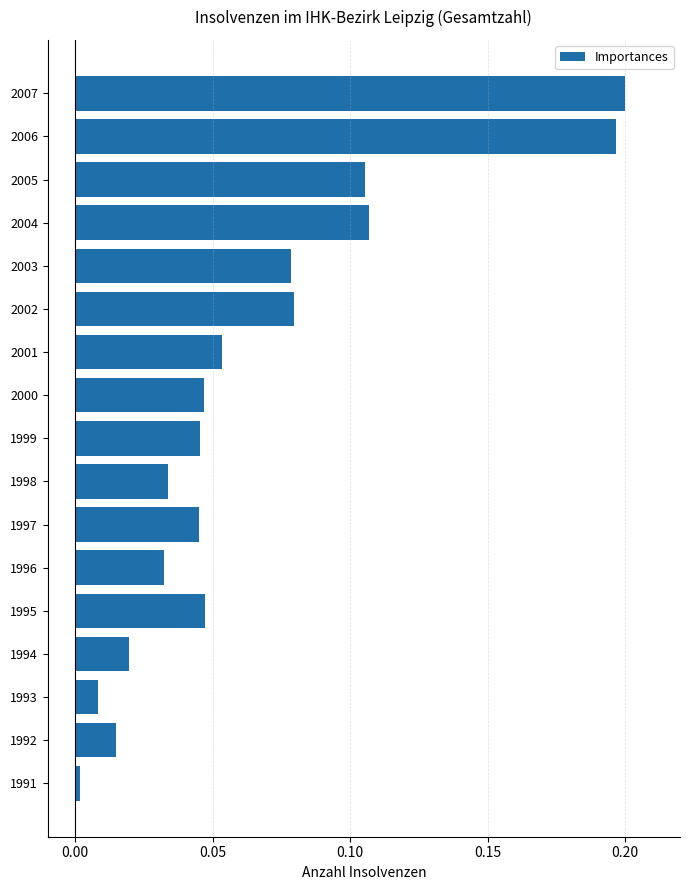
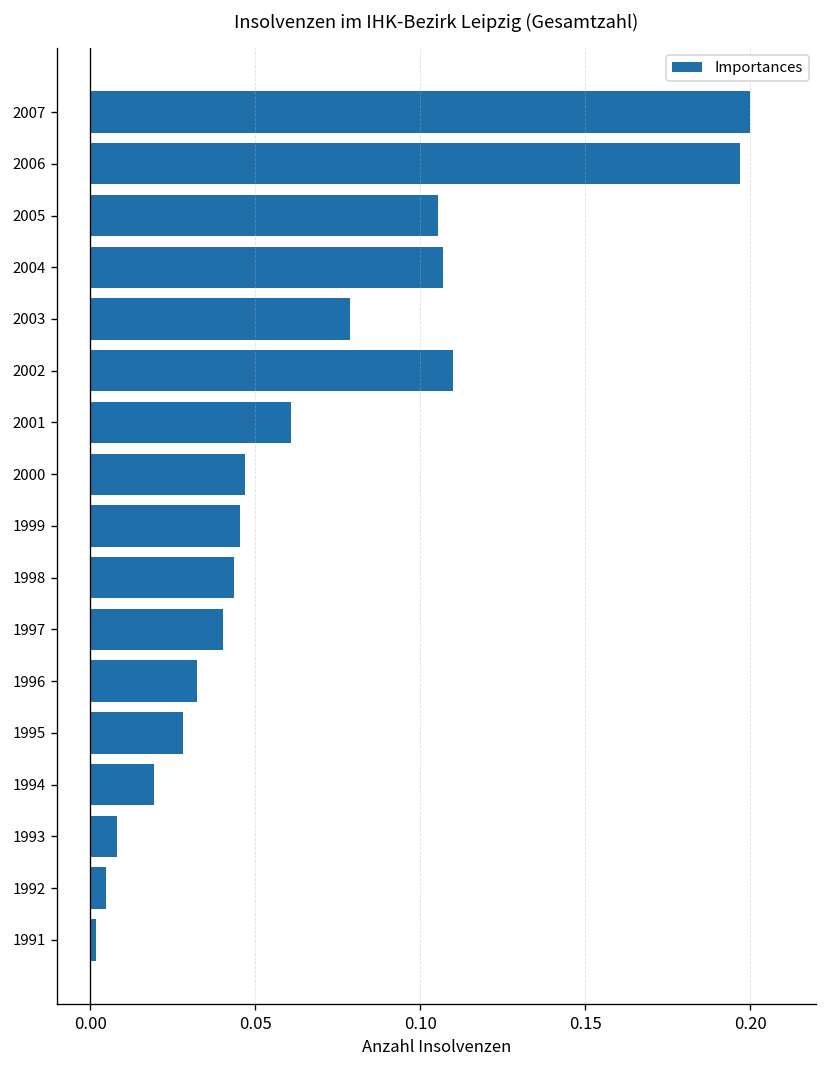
  {
    "2007": 0.200,
    "2006": 0.197,
    "2005": 0.105,
    "2004": 0.107,
    "2003": 0.079,
-   "2002": 0.080,
-   "2001": 0.054,
+   "2002": 0.110,
+   "2001": 0.061,
    "2000": 0.047,
    "1999": 0.046,
-   "1998": 0.034,
-   "1997": 0.045,
+   "1998": 0.043,
+   "1997": 0.040,
    "1996": 0.032,
-   "1995": 0.047,
+   "1995": 0.028,
    "1994": 0.019,
    "1993": 0.008,
-   "1992": 0.015,
+   "1992": 0.005,
    "1991": 0.002
  }
